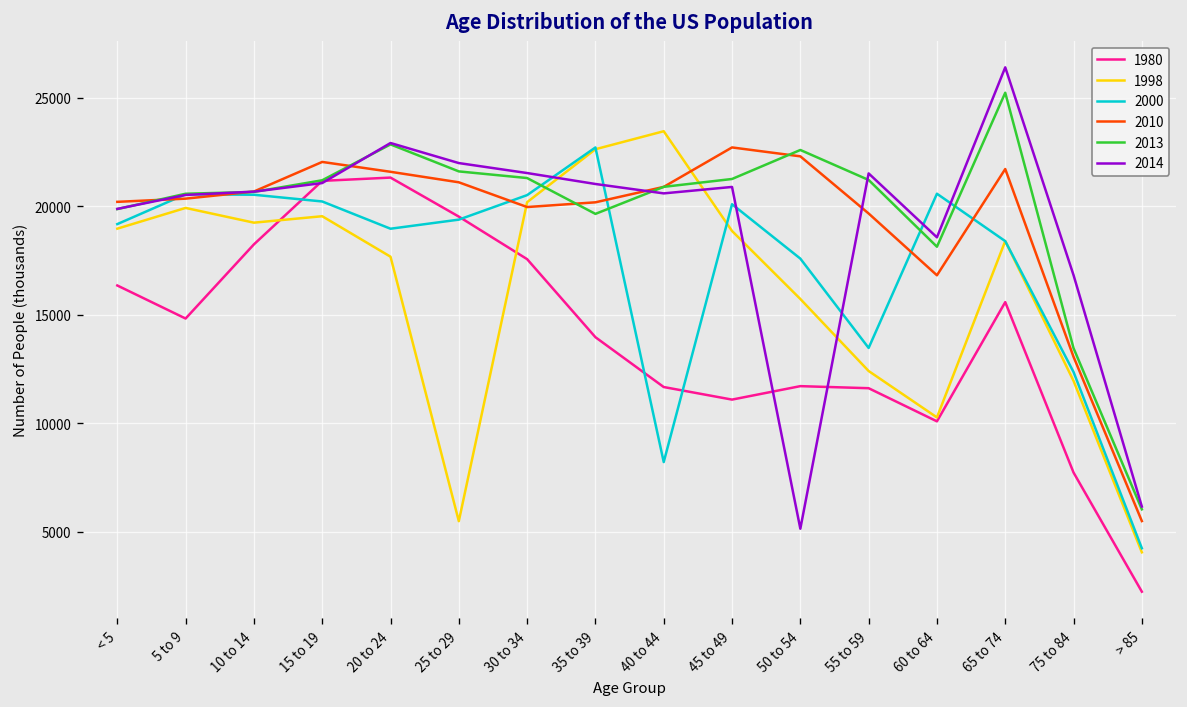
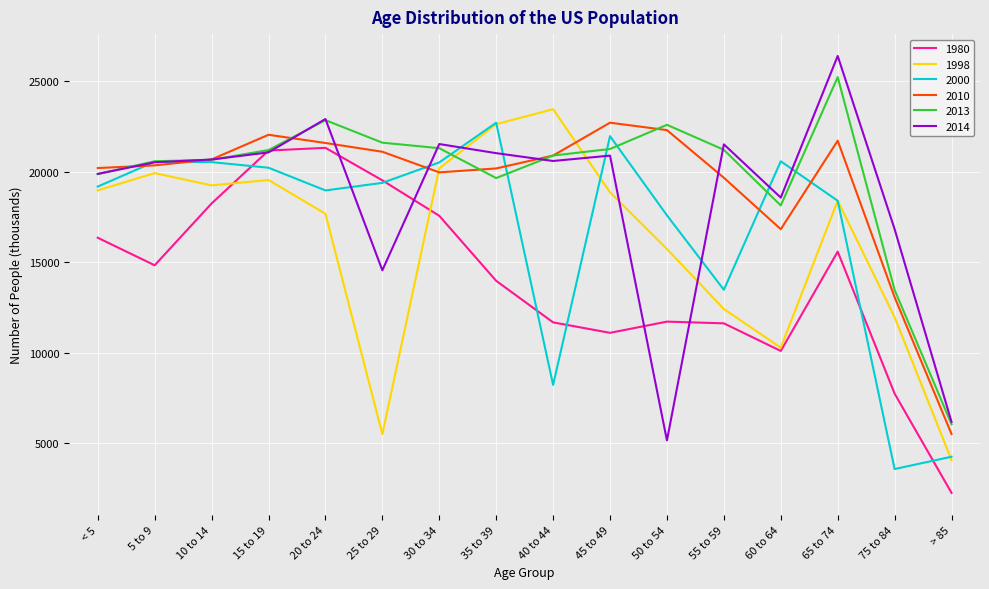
  {
    "1980": {
      "< 5": 16300,
      "5 to 9": 14800,
      "10 to 14": 18200,
      "20 to 24": 21300,
      "25 to 29": 19500,
      "30 to 34": 17600,
      "35 to 39": 14000,
      "40 to 44": 11700,
      "45 to 49": 11100,
      "50 to 54": 11700,
      "55 to 59": 11600,
      "60 to 64": 10100,
      "65 to 74": 15600,
      "75 to 84": 7700,
      "> 85": 2200
    },
    "1998": {
      "< 5": 19000,
      "5 to 9": 19900,
      "10 to 14": 19200,
      "15 to 19": 19500,
      "20 to 24": 17700,
      "25 to 29": 5500,
      "30 to 34": 20200,
      "40 to 44": 23500,
      "45 to 49": 18900,
      "50 to 54": 15700,
      "55 to 59": 12400,
      "60 to 64": 10300,
      "75 to 84": 12000,
      "> 85": 4100
    },
    "2000": {
      "< 5": 19200,
      "15 to 19": 20200,
      "20 to 24": 19000,
      "25 to 29": 19400,
      "30 to 34": 20500,
      "40 to 44": 8200,
-     "45 to 49": 20100,
+     "45 to 49": 22000,
      "50 to 54": 17600,
      "55 to 59": 13500,
      "60 to 64": 20600,
-     "75 to 84": 12400,
+     "75 to 84": 3600,
      "> 85": 4200
    },
    "2010": {
      "< 5": 20200,
      "5 to 9": 20300,
      "15 to 19": 22000,
      "20 to 24": 21600,
      "25 to 29": 21100,
      "30 to 34": 20000,
      "35 to 39": 20200,
      "45 to 49": 22700,
      "50 to 54": 22300,
      "55 to 59": 19700,
      "60 to 64": 16800,
      "65 to 74": 21700,
      "75 to 84": 13100,
      "> 85": 5500
    },
    "2013": {
      "25 to 29": 21600,
      "30 to 34": 21300,
      "35 to 39": 19600,
      "45 to 49": 21300,
      "50 to 54": 22600,
      "55 to 59": 21200,
      "60 to 64": 18100,
      "65 to 74": 25200,
      "75 to 84": 13500
    },
    "2014": {
-     "25 to 29": 22000,
+     "25 to 29": 14500,
      "30 to 34": 21500,
      "35 to 39": 21000,
      "40 to 44": 20600,
      "45 to 49": 20900,
      "50 to 54": 5100,
      "55 to 59": 21500,
      "60 to 64": 18600,
      "65 to 74": 26400,
      "75 to 84": 16800
    }
  }
